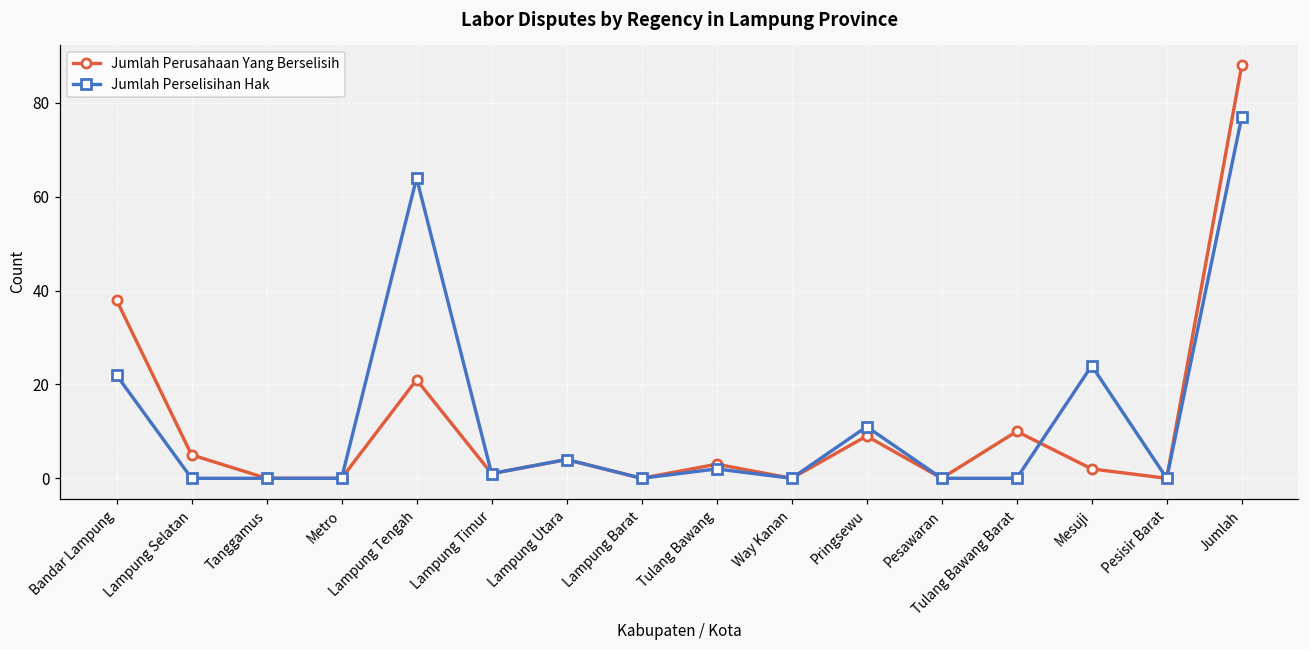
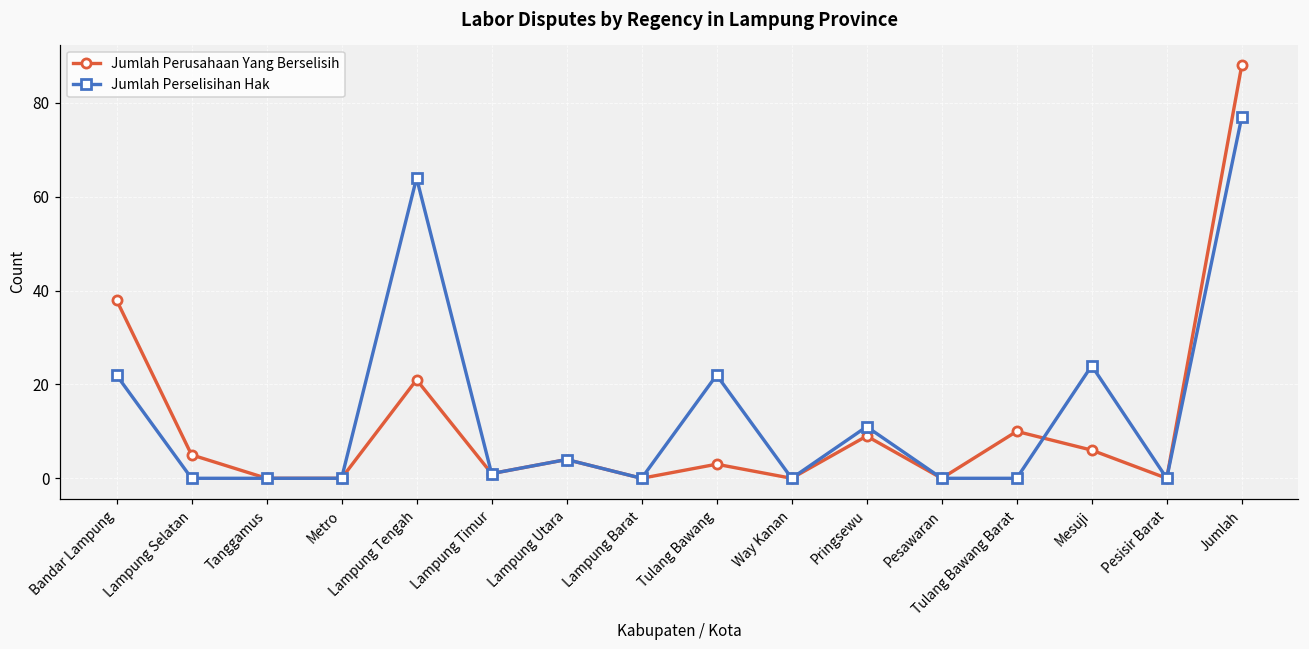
  {
    "Jumlah Perusahaan Yang Berselisih": {
      "Bandar Lampung": 38,
      "Lampung Selatan": 5,
      "Lampung Tengah": 21,
      "Tulang Bawang": 3,
      "Pringsewu": 9,
      "Tulang Bawang Barat": 10,
-     "Mesuji": 2,
+     "Mesuji": 6,
      "Jumlah": 88
    },
    "Jumlah Perselisihan Hak": {
      "Bandar Lampung": 22,
      "Lampung Selatan": 0,
      "Lampung Tengah": 64,
-     "Tulang Bawang": 2,
+     "Tulang Bawang": 22,
      "Pringsewu": 11,
      "Tulang Bawang Barat": 0,
      "Mesuji": 24,
      "Jumlah": 77
    }
  }
